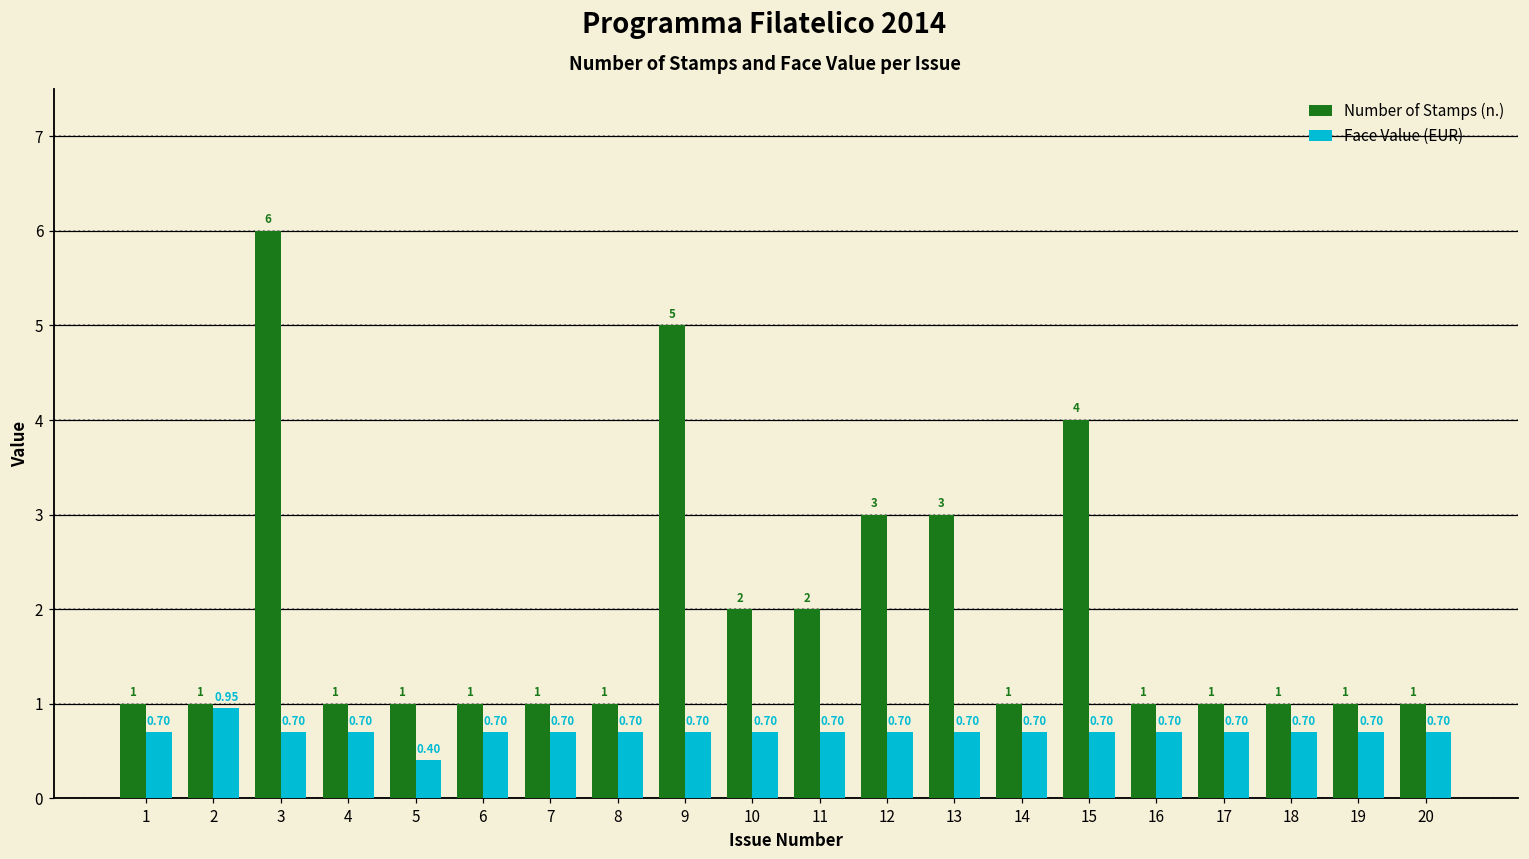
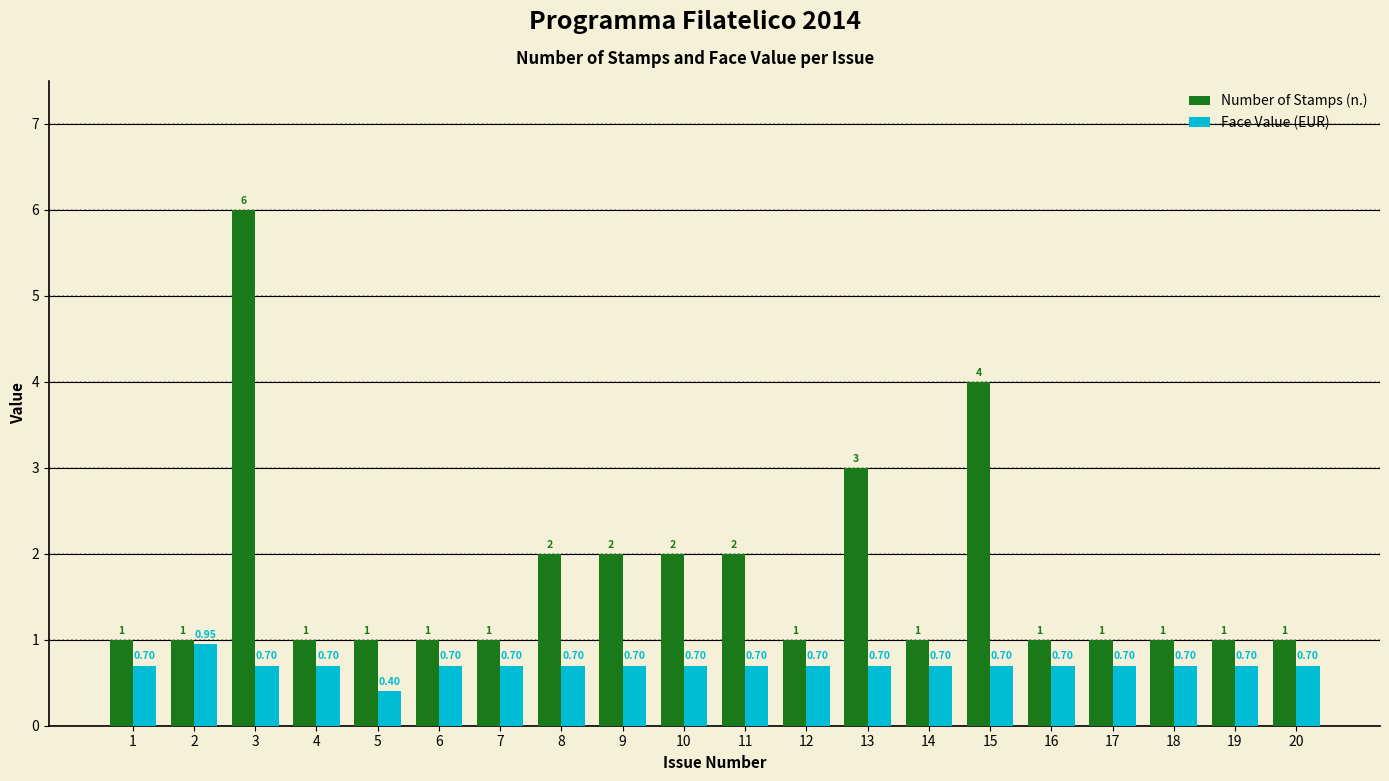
  {
    "Number of Stamps (n.)": {
      "1": 1,
      "2": 1,
      "3": 6,
      "4": 1,
      "5": 1,
      "6": 1,
      "7": 1,
-     "8": 1,
-     "9": 5,
+     "8": 2,
+     "9": 2,
      "10": 2,
      "11": 2,
-     "12": 3,
+     "12": 1,
      "13": 3,
      "14": 1,
      "15": 4,
      "16": 1,
      "17": 1,
      "18": 1,
      "19": 1,
      "20": 1
    },
    "Face Value (EUR)": {
      "1": 0.70,
      "2": 0.95,
      "3": 0.70,
      "4": 0.70,
      "5": 0.40,
      "6": 0.70,
      "7": 0.70,
      "8": 0.70,
      "9": 0.70,
      "10": 0.70,
      "11": 0.70,
      "12": 0.70,
      "13": 0.70,
      "14": 0.70,
      "15": 0.70,
      "16": 0.70,
      "17": 0.70,
      "18": 0.70,
      "19": 0.70,
      "20": 0.70
    }
  }
